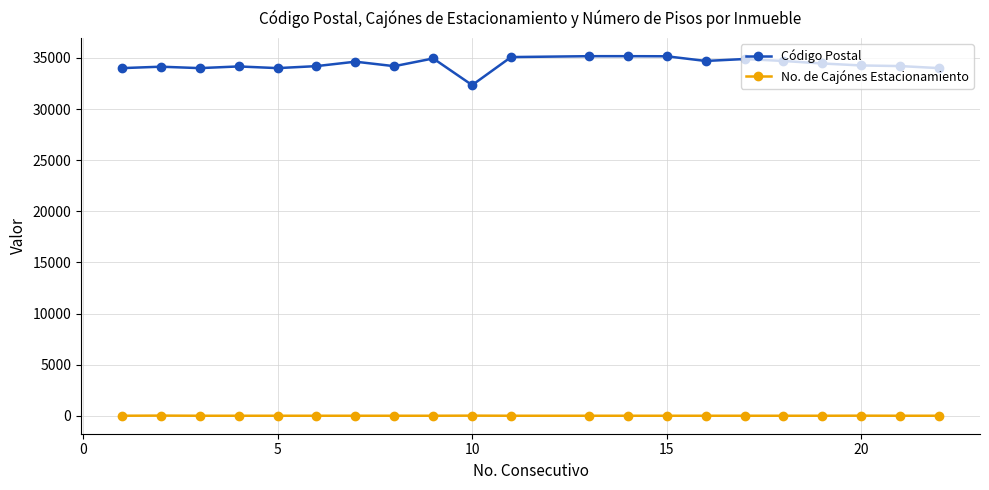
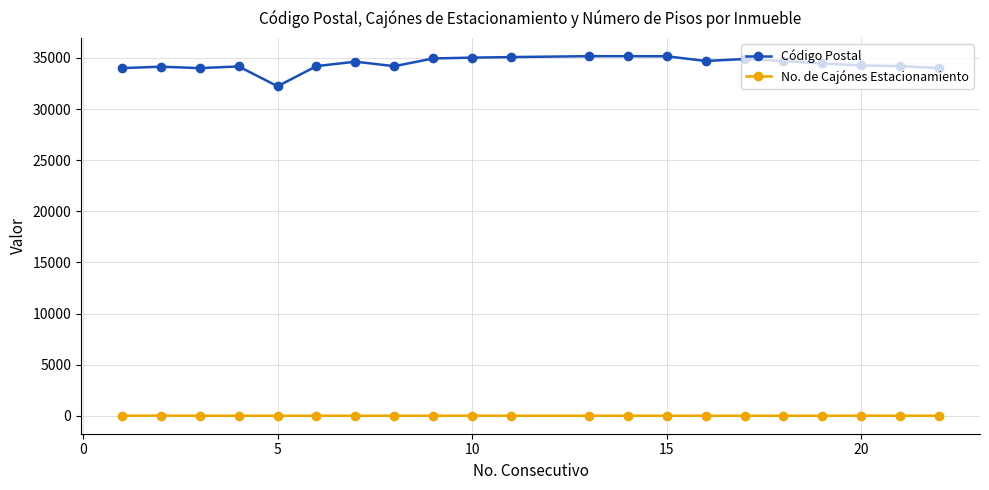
  {
    "Código Postal": {
-     "5": 34000,
-     "10": 32300,
+     "5": 32200,
+     "10": 35000,
      "15": 35200
    },
    "No. de Cajónes Estacionamiento": {
      "5": 0,
      "10": 0,
      "15": 0,
      "20": 0
    }
  }
